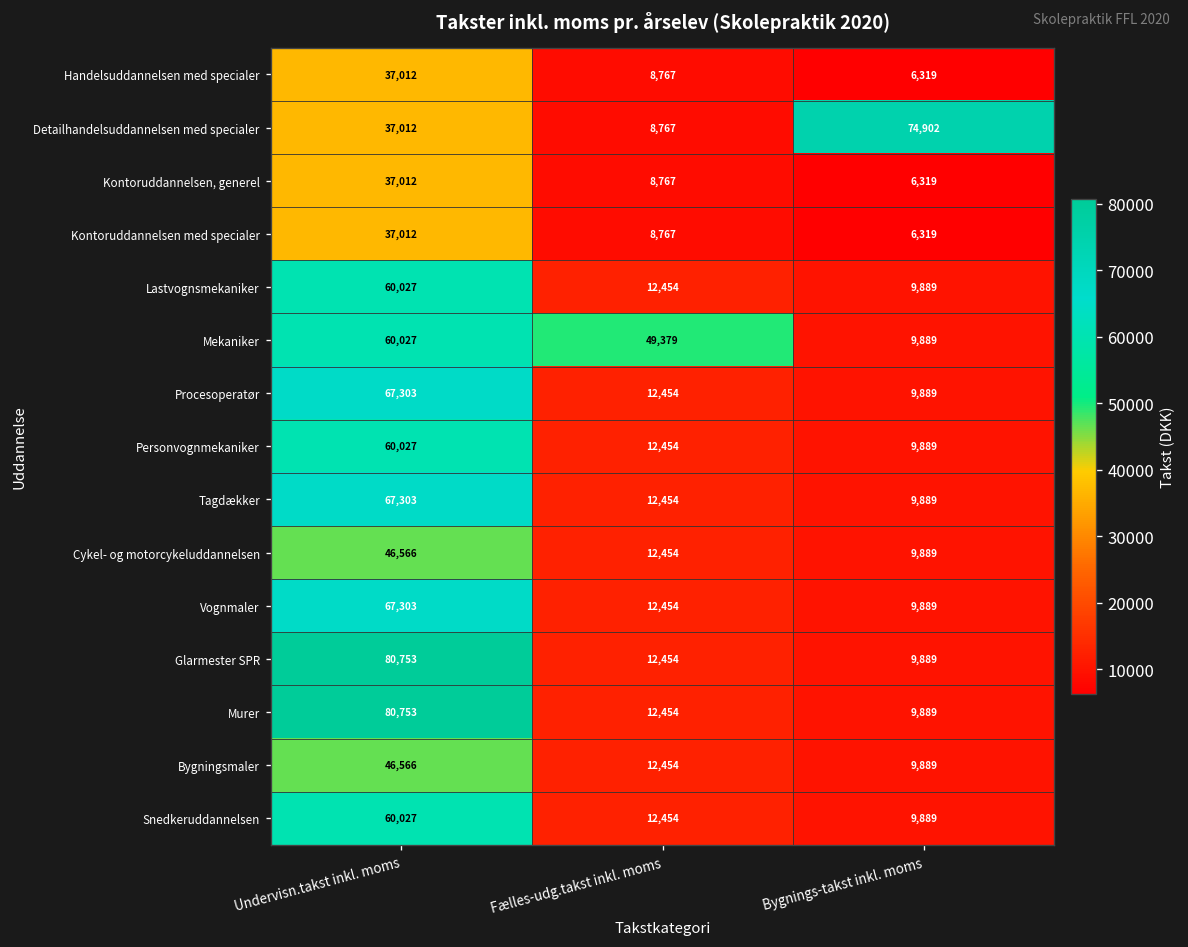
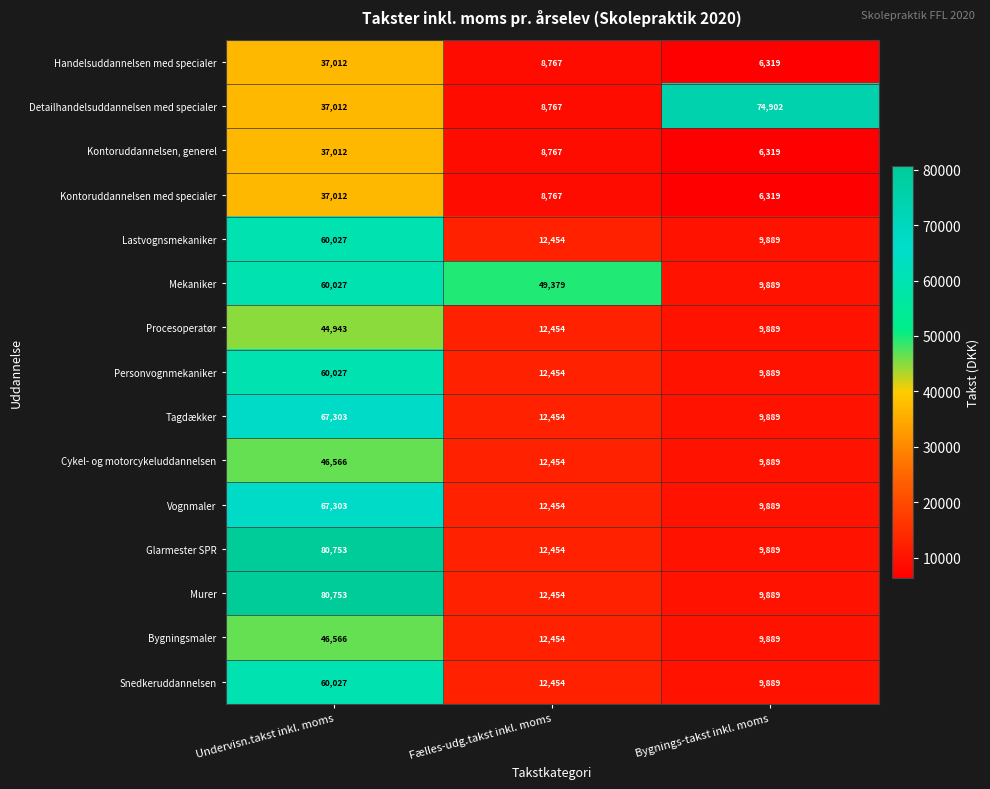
  {
    "Handelsuddannelsen med specialer": {
      "Undervisn.takst inkl. moms": "37,012",
      "Fælles-udg.takst inkl. moms": "8,767",
      "Bygnings-takst inkl. moms": "6,319"
    },
    "Detailhandelsuddannelsen med specialer": {
      "Undervisn.takst inkl. moms": "37,012",
      "Fælles-udg.takst inkl. moms": "8,767",
      "Bygnings-takst inkl. moms": "74,902"
    },
    "Kontoruddannelsen, generel": {
      "Undervisn.takst inkl. moms": "37,012",
      "Fælles-udg.takst inkl. moms": "8,767",
      "Bygnings-takst inkl. moms": "6,319"
    },
    "Kontoruddannelsen med specialer": {
      "Undervisn.takst inkl. moms": "37,012",
      "Fælles-udg.takst inkl. moms": "8,767",
      "Bygnings-takst inkl. moms": "6,319"
    },
    "Lastvognsmekaniker": {
      "Undervisn.takst inkl. moms": "60,027",
      "Fælles-udg.takst inkl. moms": "12,454",
      "Bygnings-takst inkl. moms": "9,889"
    },
    "Mekaniker": {
      "Undervisn.takst inkl. moms": "60,027",
      "Fælles-udg.takst inkl. moms": "49,379",
      "Bygnings-takst inkl. moms": "9,889"
    },
    "Procesoperatør": {
-     "Undervisn.takst inkl. moms": "67,303",
+     "Undervisn.takst inkl. moms": "44,943",
      "Fælles-udg.takst inkl. moms": "12,454",
      "Bygnings-takst inkl. moms": "9,889"
    },
    "Personvognmekaniker": {
      "Undervisn.takst inkl. moms": "60,027",
      "Fælles-udg.takst inkl. moms": "12,454",
      "Bygnings-takst inkl. moms": "9,889"
    },
    "Tagdækker": {
      "Undervisn.takst inkl. moms": "67,303",
      "Fælles-udg.takst inkl. moms": "12,454",
      "Bygnings-takst inkl. moms": "9,889"
    },
    "Cykel- og motorcykeluddannelsen": {
      "Undervisn.takst inkl. moms": "46,566",
      "Fælles-udg.takst inkl. moms": "12,454",
      "Bygnings-takst inkl. moms": "9,889"
    },
    "Vognmaler": {
      "Undervisn.takst inkl. moms": "67,303",
      "Fælles-udg.takst inkl. moms": "12,454",
      "Bygnings-takst inkl. moms": "9,889"
    },
    "Glarmester SPR": {
      "Undervisn.takst inkl. moms": "80,753",
      "Fælles-udg.takst inkl. moms": "12,454",
      "Bygnings-takst inkl. moms": "9,889"
    },
    "Murer": {
      "Undervisn.takst inkl. moms": "80,753",
      "Fælles-udg.takst inkl. moms": "12,454",
      "Bygnings-takst inkl. moms": "9,889"
    },
    "Bygningsmaler": {
      "Undervisn.takst inkl. moms": "46,566",
      "Fælles-udg.takst inkl. moms": "12,454",
      "Bygnings-takst inkl. moms": "9,889"
    },
    "Snedkeruddannelsen": {
      "Undervisn.takst inkl. moms": "60,027",
      "Fælles-udg.takst inkl. moms": "12,454",
      "Bygnings-takst inkl. moms": "9,889"
    }
  }
